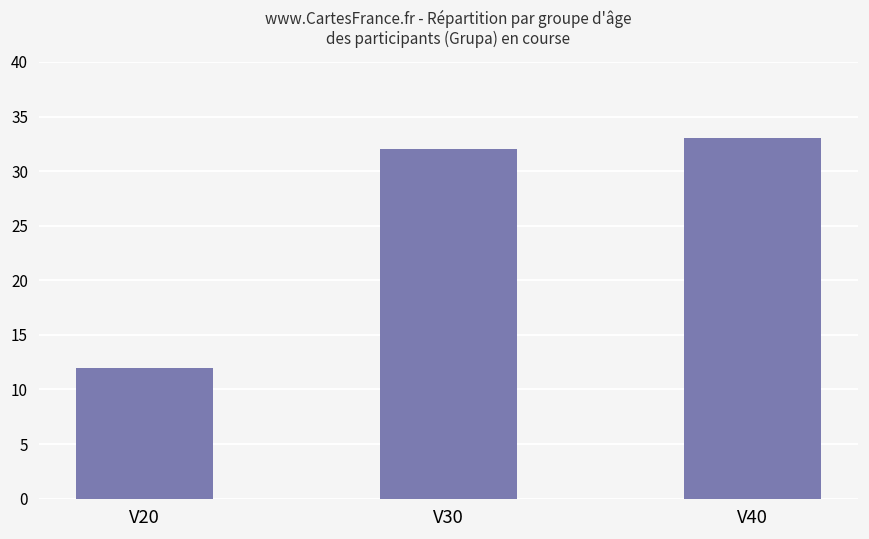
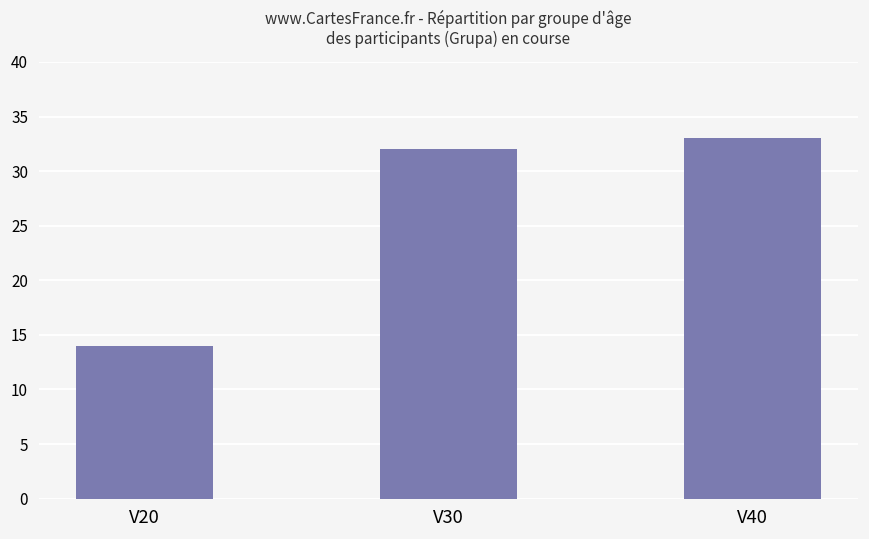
  {
-   "V20": 12,
+   "V20": 14,
    "V30": 32,
    "V40": 33
  }
